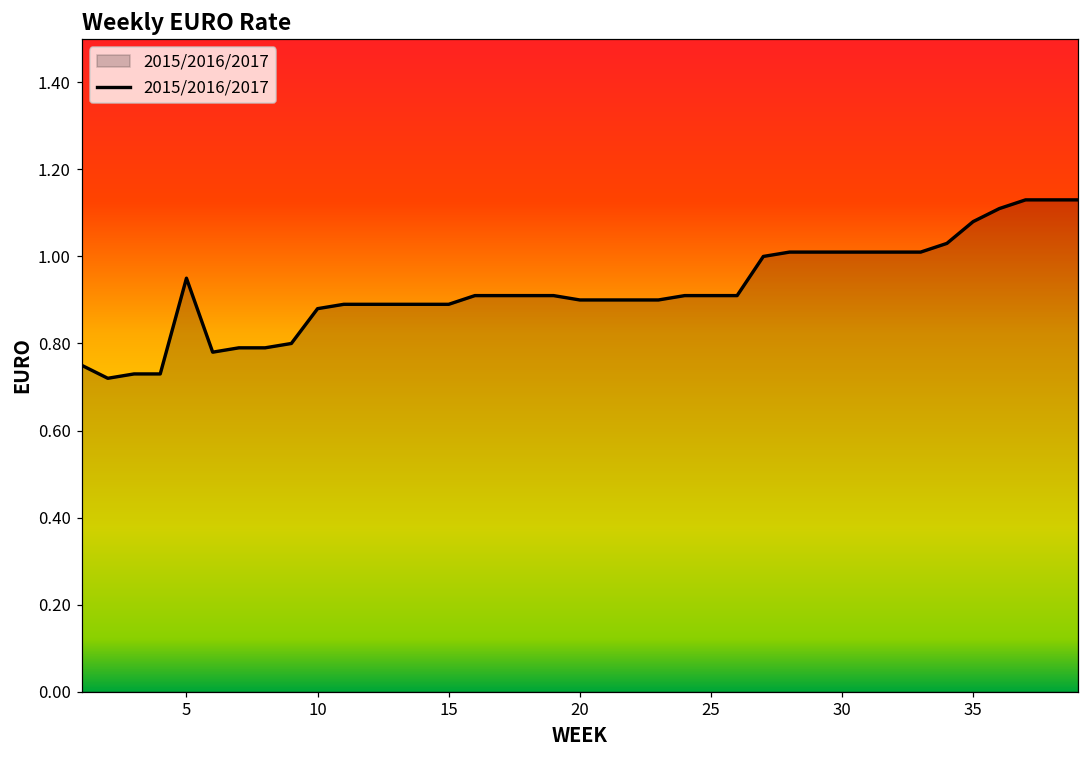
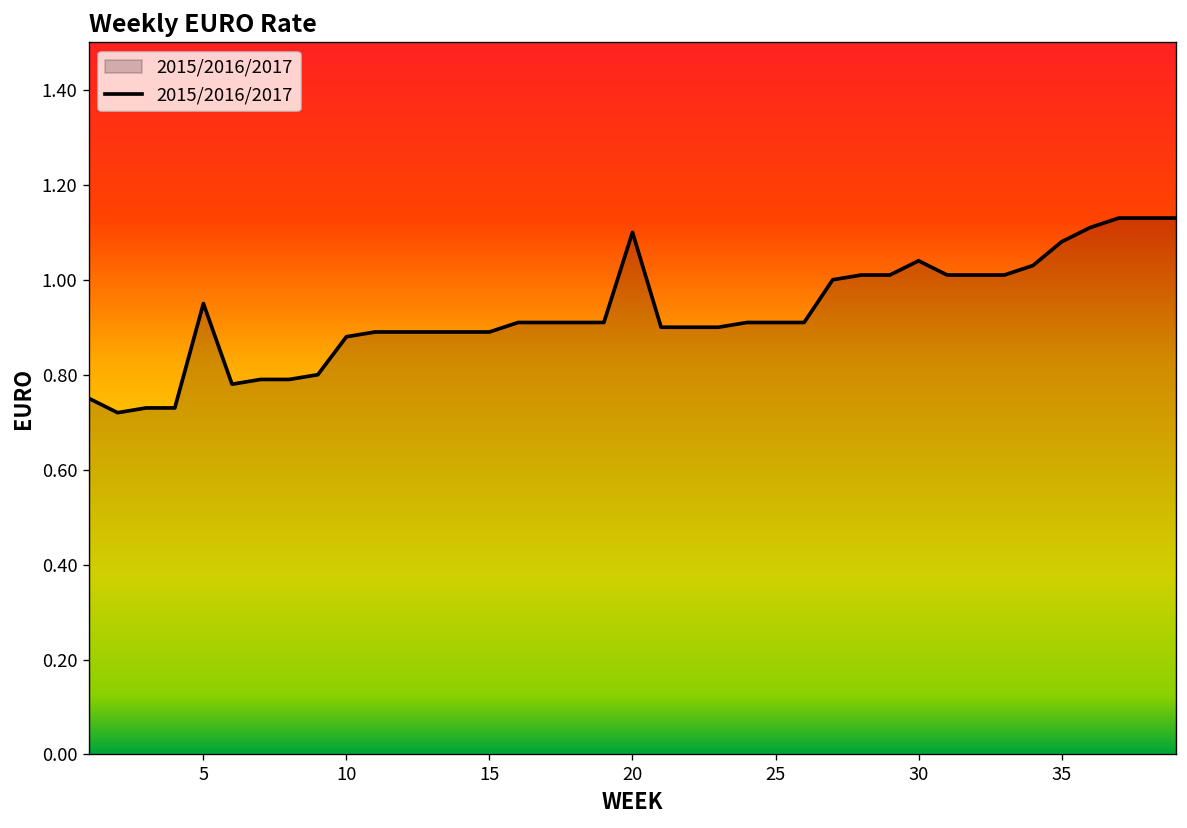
  {
    "5": 0.95,
    "10": 0.88,
    "15": 0.89,
-   "20": 0.9,
+   "20": 1.1,
    "25": 0.91,
-   "30": 1.01,
+   "30": 1.04,
    "35": 1.08
  }
